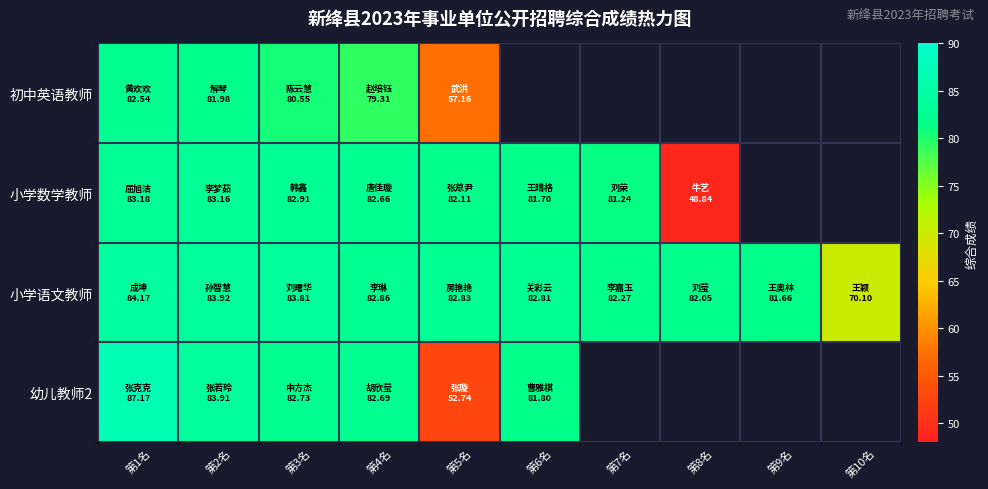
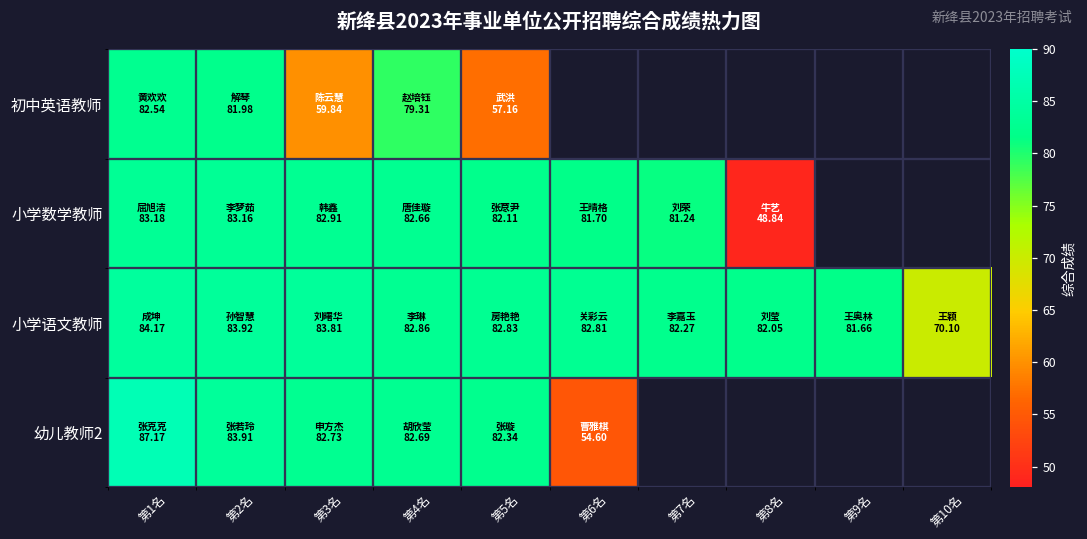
  {
    "初中英语教师": {
      "第1名": 82.54,
      "第2名": 81.98,
-     "第3名": 80.55,
+     "第3名": 59.84,
      "第4名": 79.31,
      "第5名": 57.16
    },
    "小学数学教师": {
      "第1名": 83.18,
      "第2名": 83.16,
      "第3名": 82.91,
      "第4名": 82.66,
      "第5名": 82.11,
      "第6名": 81.70,
      "第7名": 81.24,
      "第8名": 48.84
    },
    "小学语文教师": {
      "第1名": 84.17,
      "第2名": 83.92,
      "第3名": 83.81,
      "第4名": 82.86,
      "第5名": 82.83,
      "第6名": 82.81,
      "第7名": 82.27,
      "第8名": 82.05,
      "第9名": 81.66,
      "第10名": 70.10
    },
    "幼儿教师2": {
      "第1名": 87.17,
      "第2名": 83.91,
      "第3名": 82.73,
      "第4名": 82.69,
-     "第5名": 52.74,
-     "第6名": 81.80
+     "第5名": 82.34,
+     "第6名": 54.60
    }
  }
